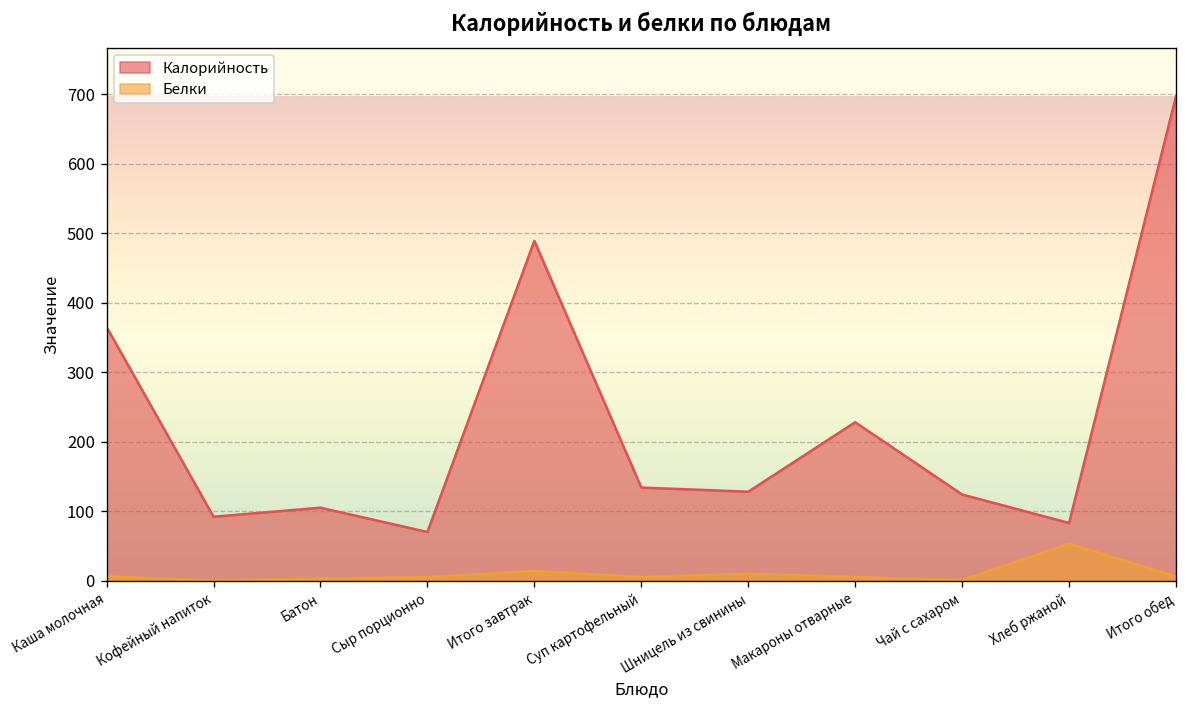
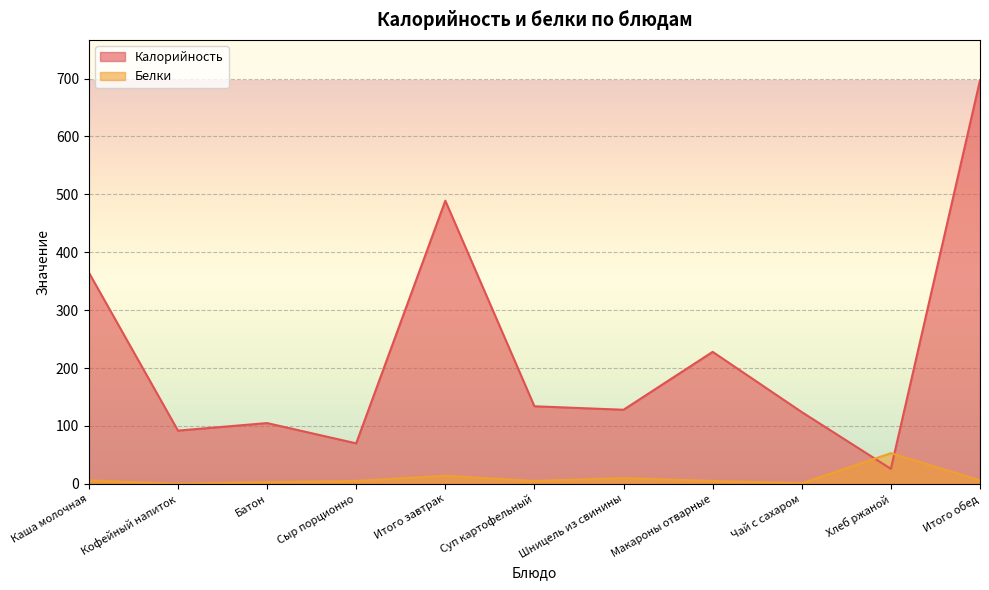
  {
    "Калорийность": {
      "Каша молочная": 370,
      "Кофейный напиток": 90,
      "Батон": 110,
      "Сыр порционно": 70,
      "Итого завтрак": 490,
      "Суп картофельный": 130,
      "Шницель из свинины": 130,
      "Макароны отварные": 230,
      "Чай с сахаром": 120,
-     "Хлеб ржаной": 80,
+     "Хлеб ржаной": 30,
      "Итого обед": 700
    },
    "Белки": {
      "Каша молочная": 10,
      "Кофейный напиток": 0,
      "Батон": 0,
      "Сыр порционно": 10,
      "Итого завтрак": 10,
      "Суп картофельный": 10,
      "Шницель из свинины": 10,
      "Макароны отварные": 10,
      "Чай с сахаром": 0,
      "Хлеб ржаной": 50,
      "Итого обед": 10
    }
  }
